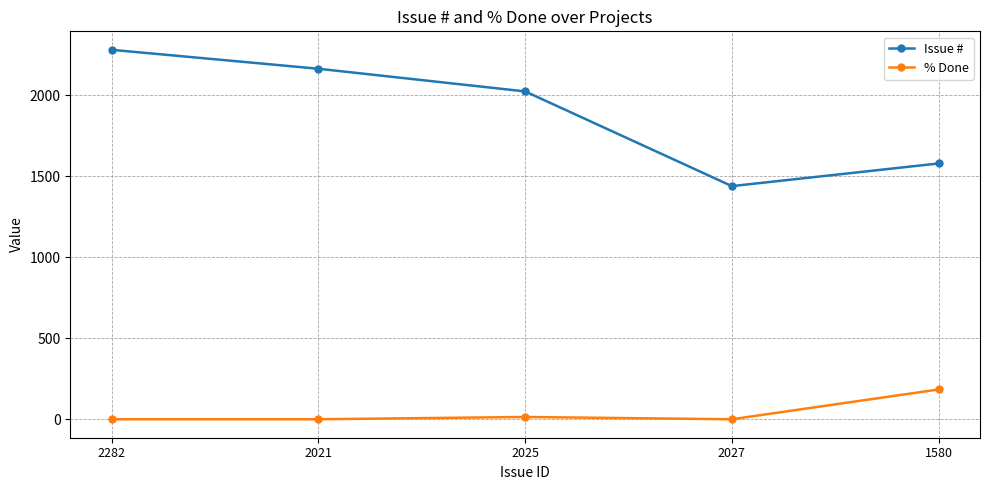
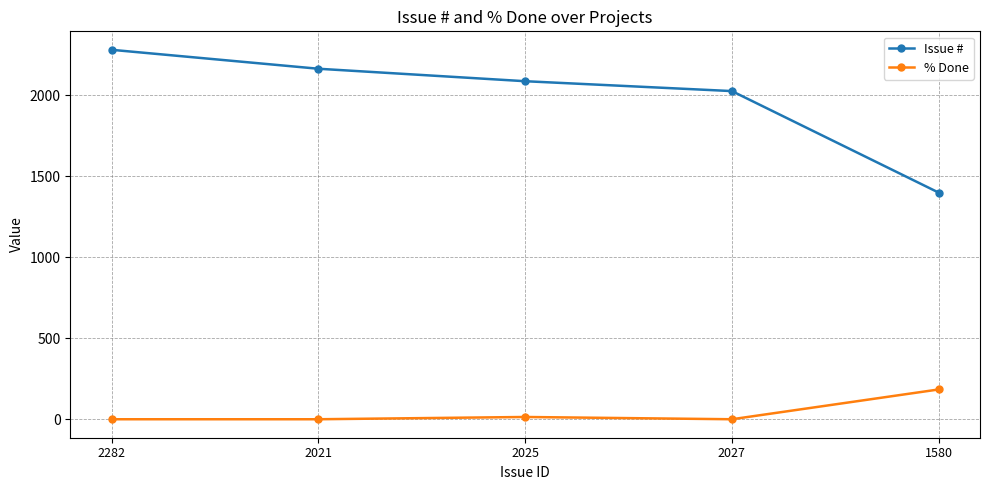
  {
    "Issue #": {
      "2282": 2280,
      "2021": 2170,
-     "2025": 2030,
-     "2027": 1440,
-     "1580": 1580
+     "2025": 2090,
+     "2027": 2030,
+     "1580": 1400
    },
    "% Done": {
      "2282": 0,
      "2021": 0,
      "2025": 10,
      "2027": 0,
      "1580": 180
    }
  }
